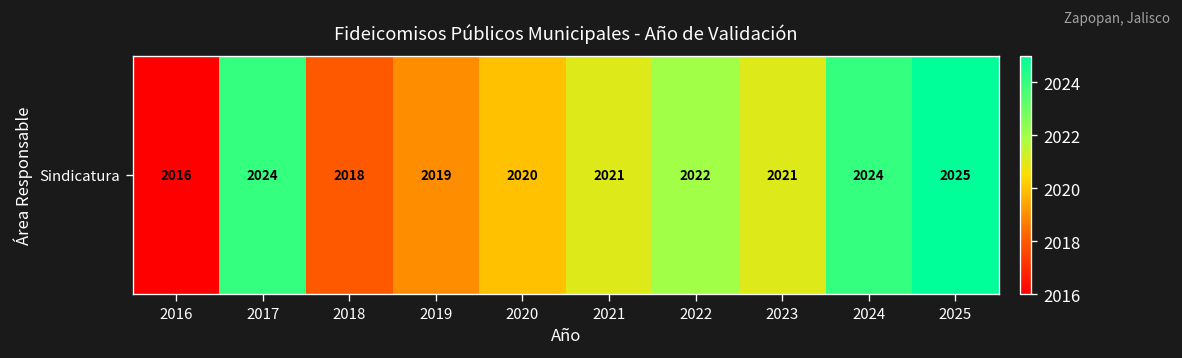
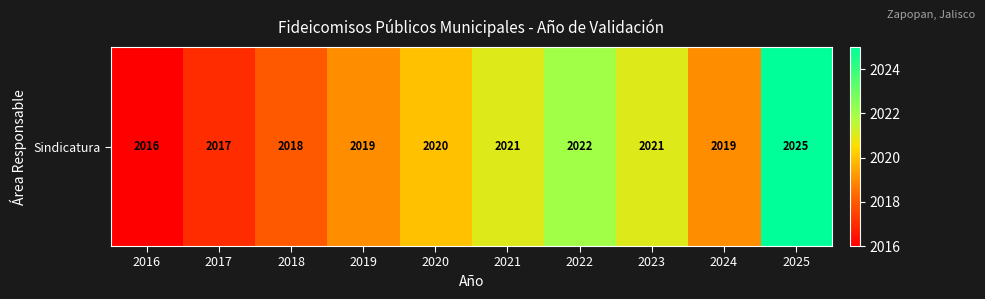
  {
    "Sindicatura": {
      "2016": 2016,
-     "2017": 2024,
+     "2017": 2017,
      "2018": 2018,
      "2019": 2019,
      "2020": 2020,
      "2021": 2021,
      "2022": 2022,
      "2023": 2021,
-     "2024": 2024,
+     "2024": 2019,
      "2025": 2025
    }
  }
